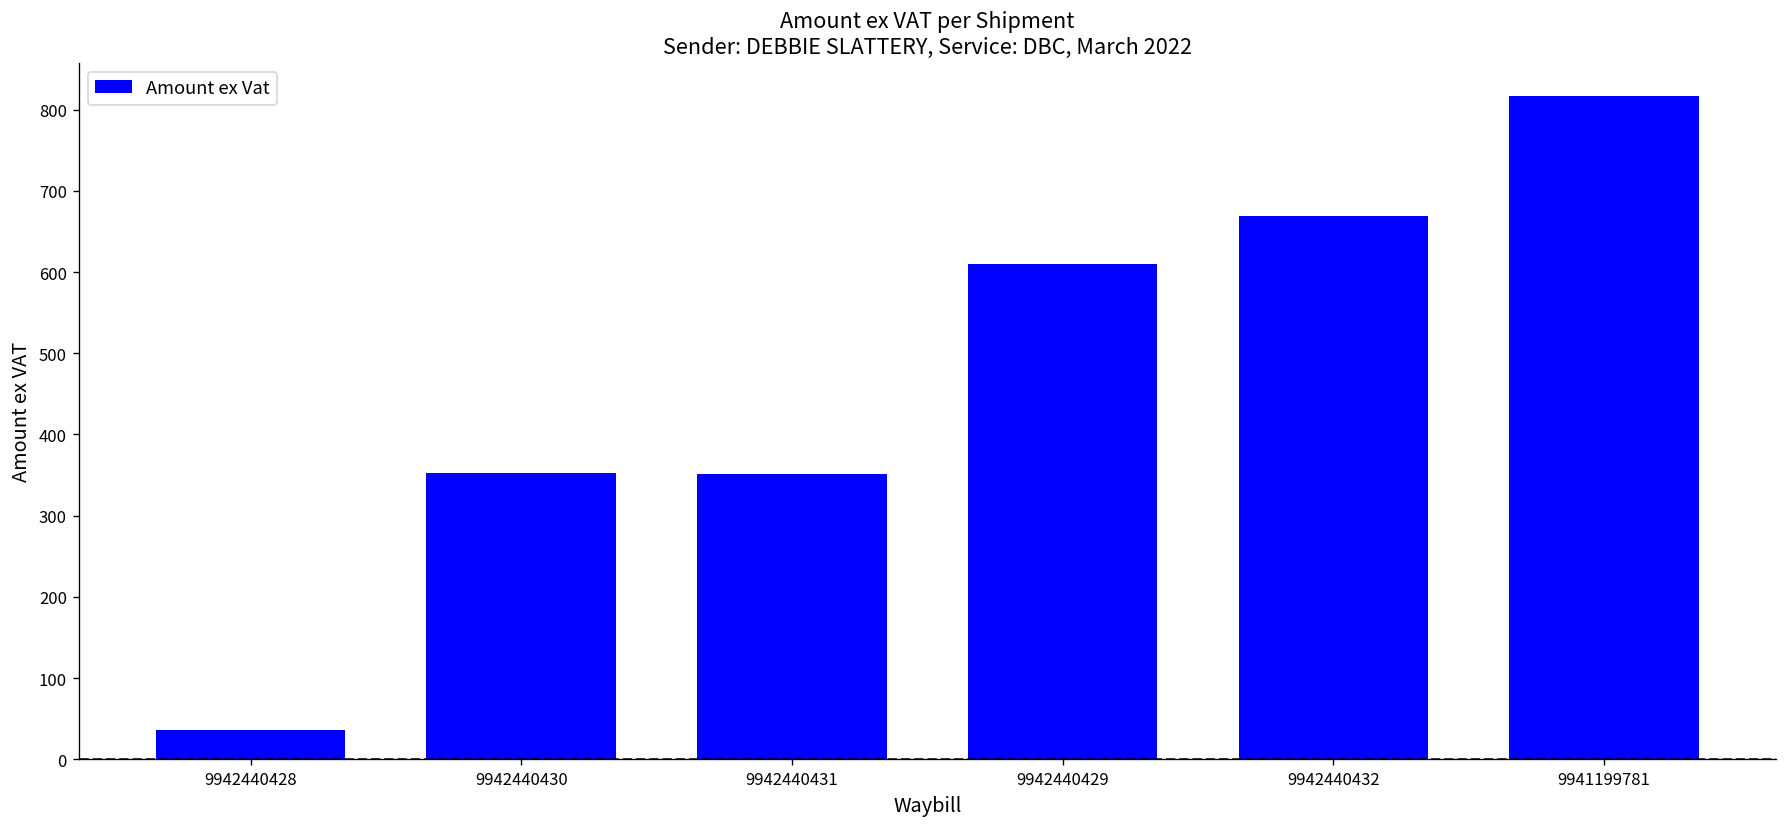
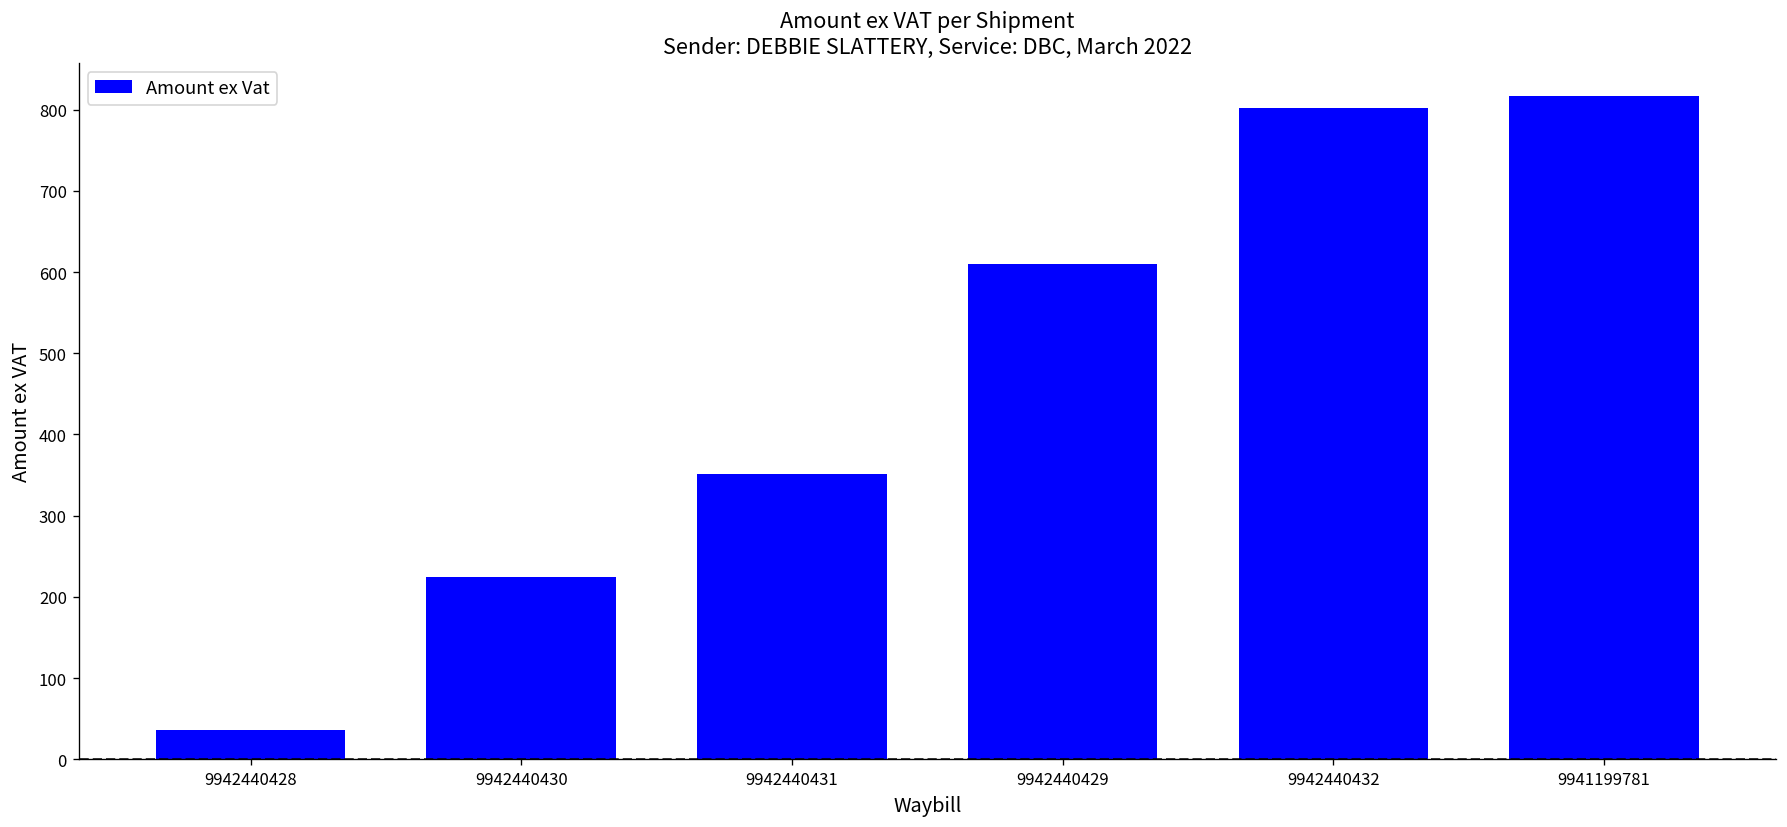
  {
    "9942440428": 40,
-   "9942440430": 350,
+   "9942440430": 220,
    "9942440431": 350,
    "9942440429": 610,
-   "9942440432": 670,
+   "9942440432": 800,
    "9941199781": 820
  }
